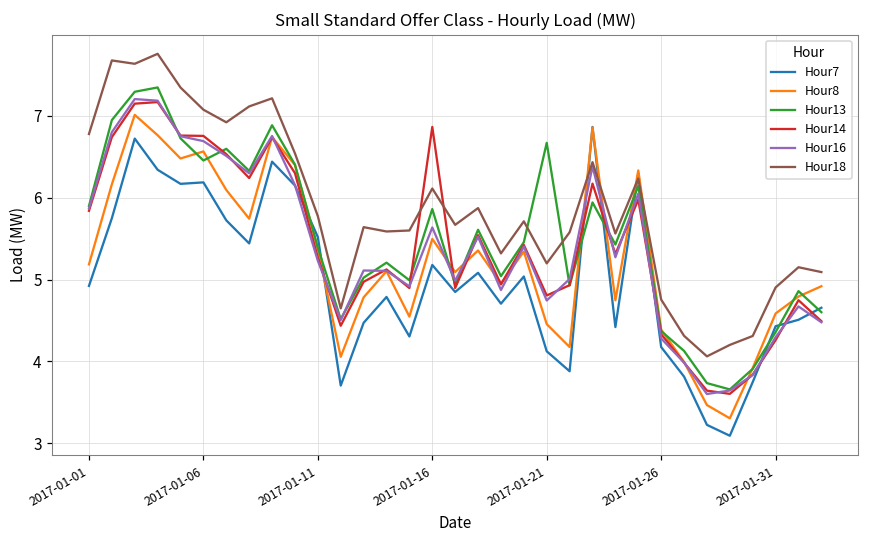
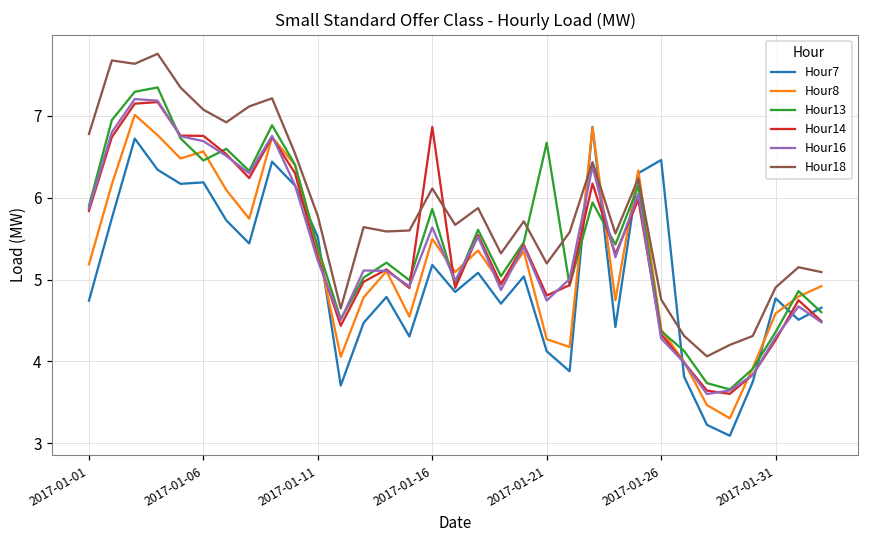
  {
    "Hour7": {
-     "2017-01-01": 4.9,
+     "2017-01-01": 4.7,
      "2017-01-06": 6.2,
      "2017-01-11": 5.5,
      "2017-01-16": 5.2,
      "2017-01-21": 4.1,
-     "2017-01-26": 4.2,
-     "2017-01-31": 4.4
+     "2017-01-26": 6.5,
+     "2017-01-31": 4.8
    },
    "Hour8": {
      "2017-01-01": 5.2,
      "2017-01-06": 6.6,
      "2017-01-16": 5.5,
-     "2017-01-21": 4.5,
+     "2017-01-21": 4.3,
      "2017-01-31": 4.6
    },
    "Hour13": {
      "2017-01-06": 6.5,
      "2017-01-16": 5.9,
      "2017-01-21": 6.7,
      "2017-01-31": 4.4
    },
    "Hour14": {
      "2017-01-06": 6.8,
      "2017-01-11": 5.3,
      "2017-01-16": 6.9,
      "2017-01-21": 4.8,
      "2017-01-26": 4.3,
      "2017-01-31": 4.3
    },
    "Hour16": {
      "2017-01-06": 6.7,
      "2017-01-11": 5.2,
      "2017-01-16": 5.6,
      "2017-01-21": 4.7,
      "2017-01-26": 4.3,
      "2017-01-31": 4.3
    },
    "Hour18": {
      "2017-01-01": 6.8,
      "2017-01-06": 7.1,
      "2017-01-11": 5.8,
      "2017-01-16": 6.1,
      "2017-01-21": 5.2,
      "2017-01-26": 4.8,
      "2017-01-31": 4.9
    }
  }
